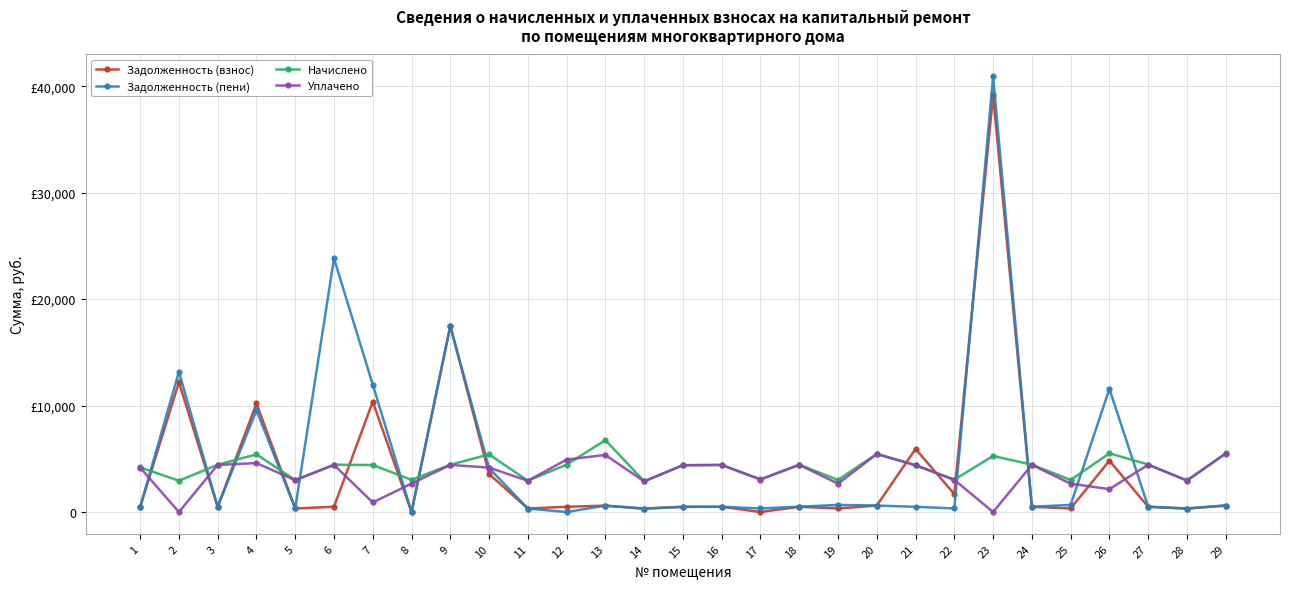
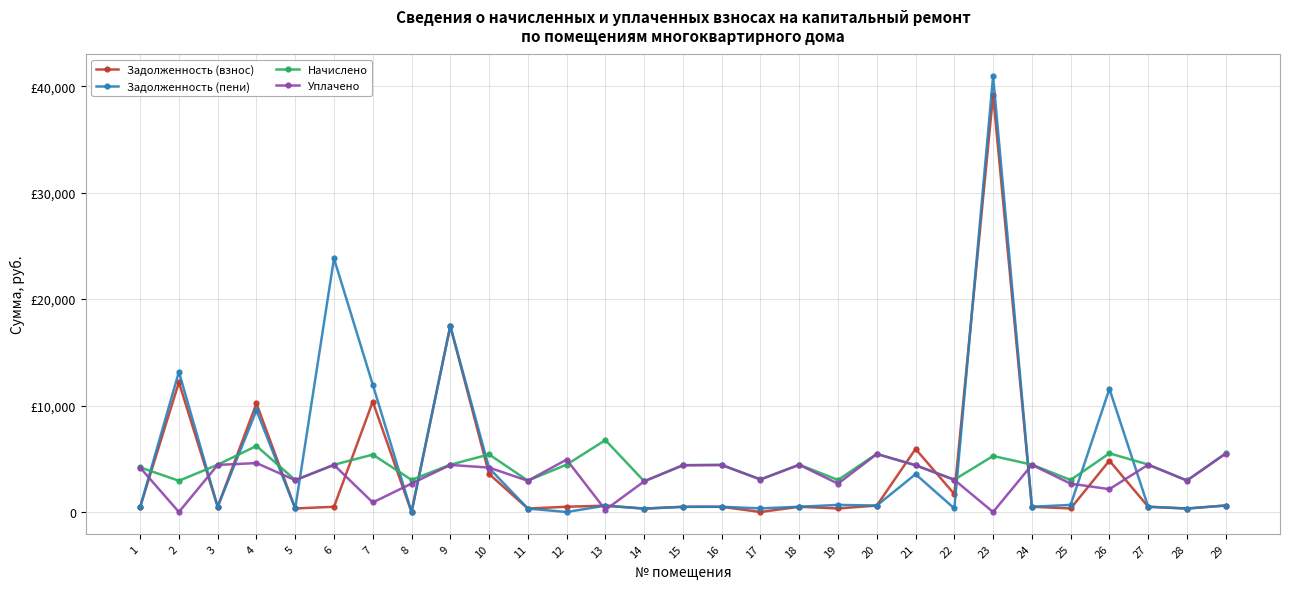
  {
    "Задолженность (взнос)": {
      "2": "£12,200",
      "4": "£10,200",
      "6": "£500",
      "7": "£10,400",
      "10": "£3,600",
      "12": "£500",
      "17": "£0",
      "19": "£300",
      "21": "£5,900",
      "22": "£1,700",
      "23": "£39,200",
      "25": "£300",
      "26": "£4,800"
    },
    "Задолженность (пени)": {
      "2": "£13,200",
      "4": "£9,600",
      "6": "£23,800",
      "7": "£12,000",
      "12": "£0",
      "17": "£300",
      "19": "£700",
-     "21": "£500",
+     "21": "£3,600",
      "22": "£300",
      "23": "£40,900",
      "25": "£700",
      "26": "£11,600"
    },
    "Начислено": {
      "2": "£2,900",
-     "4": "£5,400",
-     "7": "£4,400",
+     "4": "£6,200",
+     "7": "£5,400",
      "8": "£3,000",
      "10": "£5,400",
      "12": "£4,500",
      "13": "£6,800",
      "19": "£3,000",
      "23": "£5,300",
      "25": "£3,000",
      "26": "£5,500"
    },
    "Уплачено": {
      "2": "£0",
      "4": "£4,600",
      "7": "£900",
      "8": "£2,700",
      "12": "£4,900",
-     "13": "£5,400",
+     "13": "£200",
      "19": "£2,700",
      "23": "£0",
      "25": "£2,700",
      "26": "£2,200"
    }
  }
